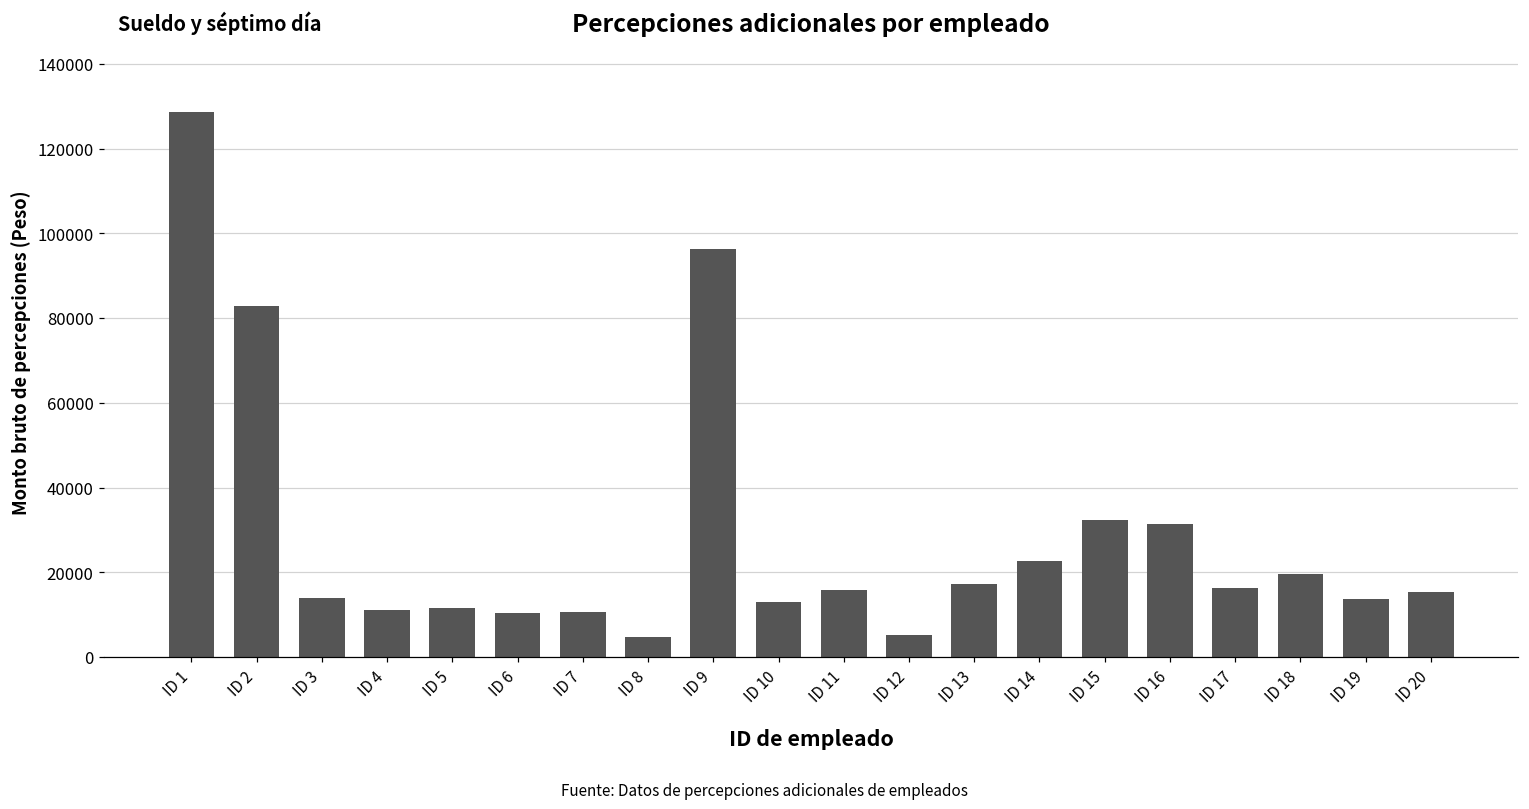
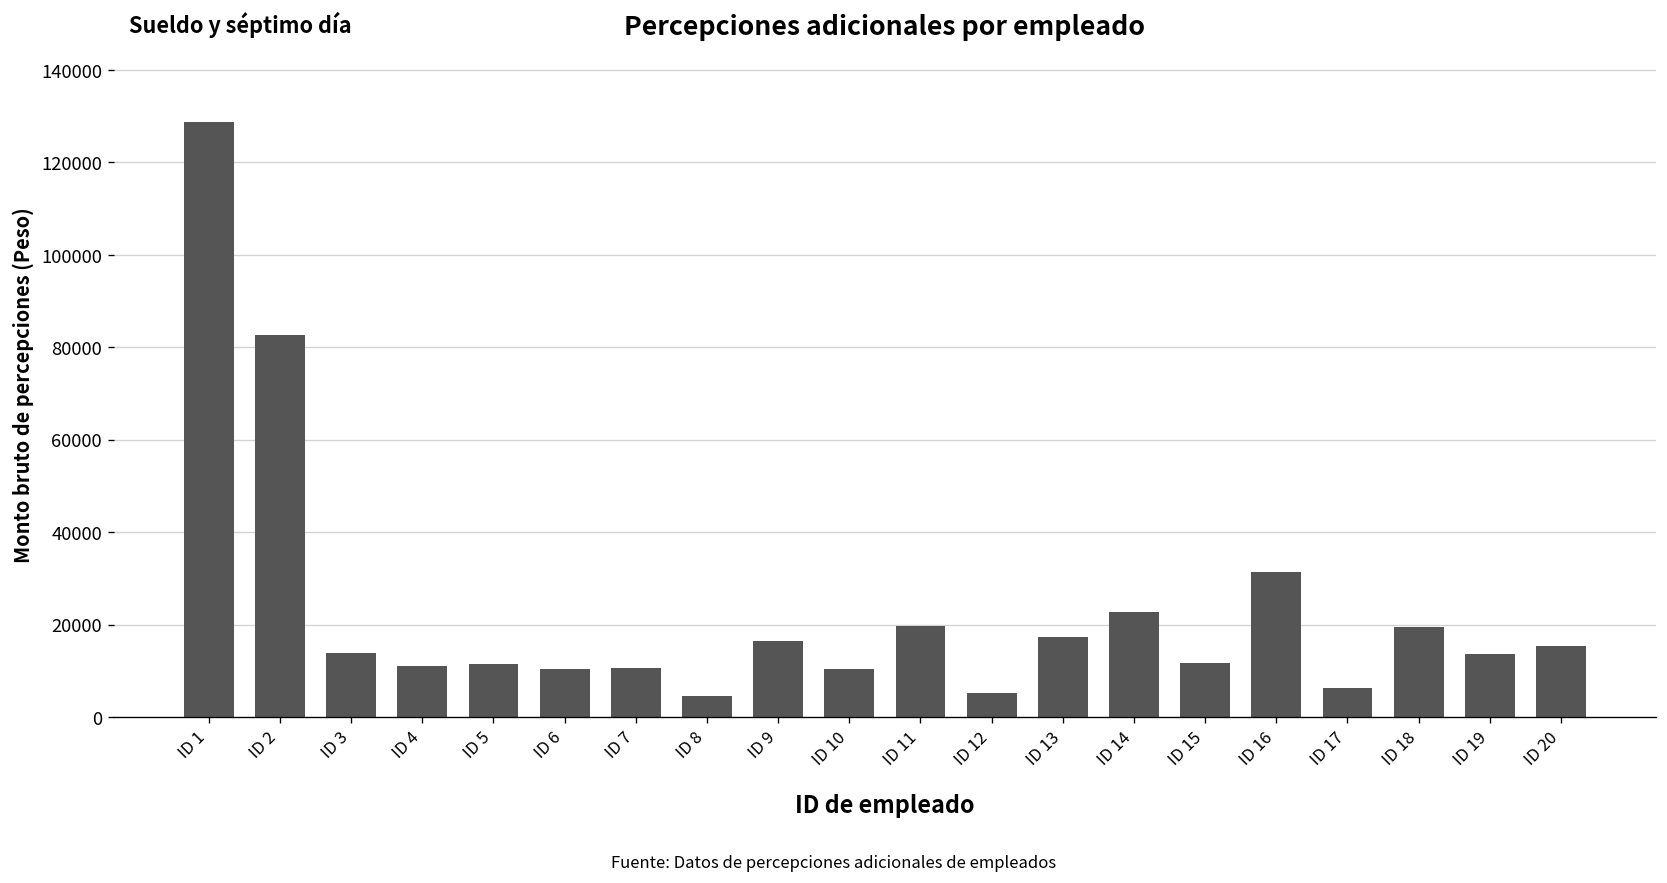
  {
    "ID 1": 129000,
    "ID 2": 83000,
    "ID 3": 14000,
    "ID 4": 11000,
    "ID 5": 11000,
    "ID 6": 11000,
    "ID 7": 11000,
    "ID 8": 5000,
-   "ID 9": 96000,
-   "ID 10": 13000,
-   "ID 11": 16000,
+   "ID 9": 16000,
+   "ID 10": 10000,
+   "ID 11": 20000,
    "ID 12": 5000,
    "ID 13": 17000,
    "ID 14": 23000,
-   "ID 15": 32000,
+   "ID 15": 12000,
    "ID 16": 32000,
-   "ID 17": 16000,
+   "ID 17": 6000,
    "ID 18": 20000,
    "ID 19": 14000,
    "ID 20": 15000
  }
